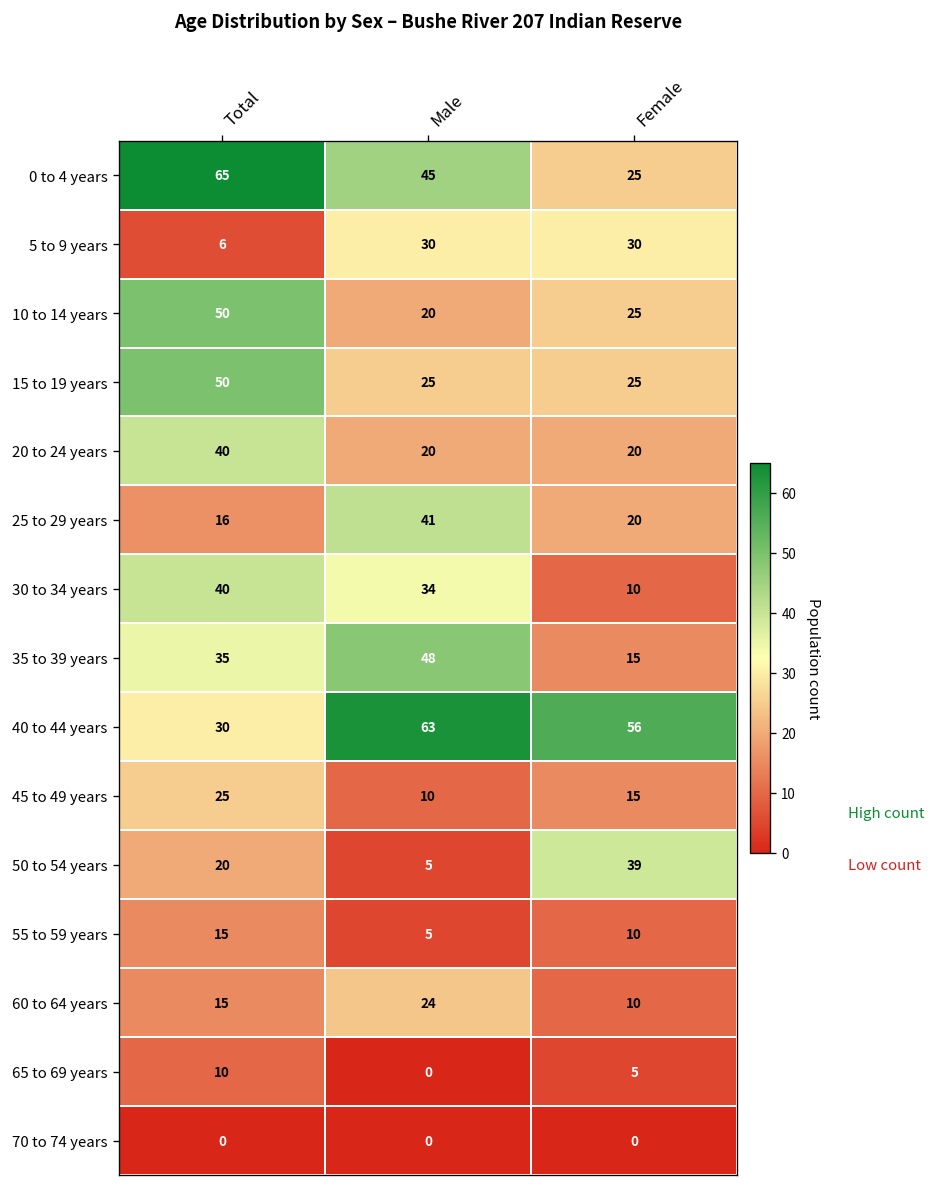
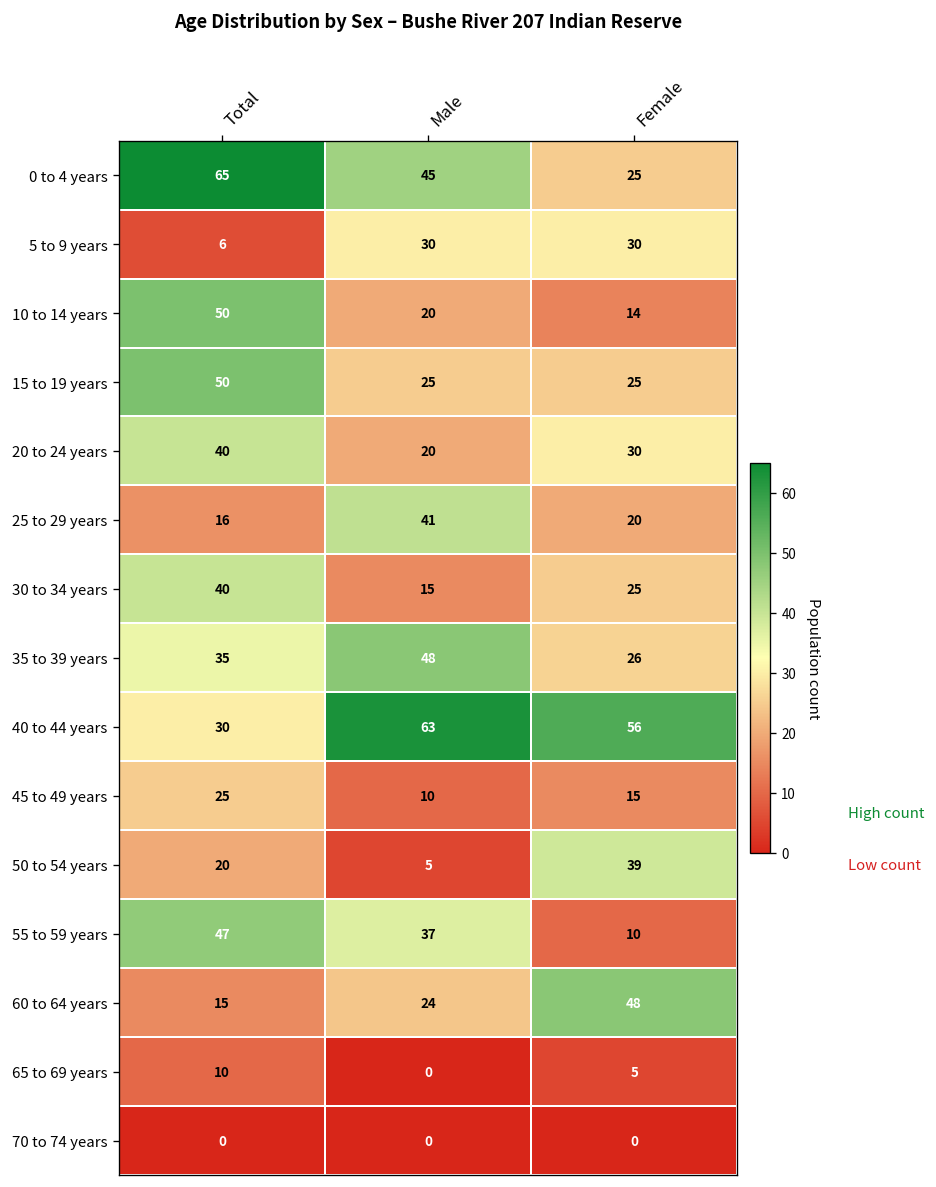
  {
    "0 to 4 years": {
      "Total": 65,
      "Male": 45,
      "Female": 25
    },
    "5 to 9 years": {
      "Total": 6,
      "Male": 30,
      "Female": 30
    },
    "10 to 14 years": {
      "Total": 50,
      "Male": 20,
-     "Female": 25
+     "Female": 14
    },
    "15 to 19 years": {
      "Total": 50,
      "Male": 25,
      "Female": 25
    },
    "20 to 24 years": {
      "Total": 40,
      "Male": 20,
-     "Female": 20
+     "Female": 30
    },
    "25 to 29 years": {
      "Total": 16,
      "Male": 41,
      "Female": 20
    },
    "30 to 34 years": {
      "Total": 40,
-     "Male": 34,
-     "Female": 10
+     "Male": 15,
+     "Female": 25
    },
    "35 to 39 years": {
      "Total": 35,
      "Male": 48,
-     "Female": 15
+     "Female": 26
    },
    "40 to 44 years": {
      "Total": 30,
      "Male": 63,
      "Female": 56
    },
    "45 to 49 years": {
      "Total": 25,
      "Male": 10,
      "Female": 15
    },
    "50 to 54 years": {
      "Total": 20,
      "Male": 5,
      "Female": 39
    },
    "55 to 59 years": {
-     "Total": 15,
-     "Male": 5,
+     "Total": 47,
+     "Male": 37,
      "Female": 10
    },
    "60 to 64 years": {
      "Total": 15,
      "Male": 24,
-     "Female": 10
+     "Female": 48
    },
    "65 to 69 years": {
      "Total": 10,
      "Male": 0,
      "Female": 5
    },
    "70 to 74 years": {
      "Total": 0,
      "Male": 0,
      "Female": 0
    }
  }
